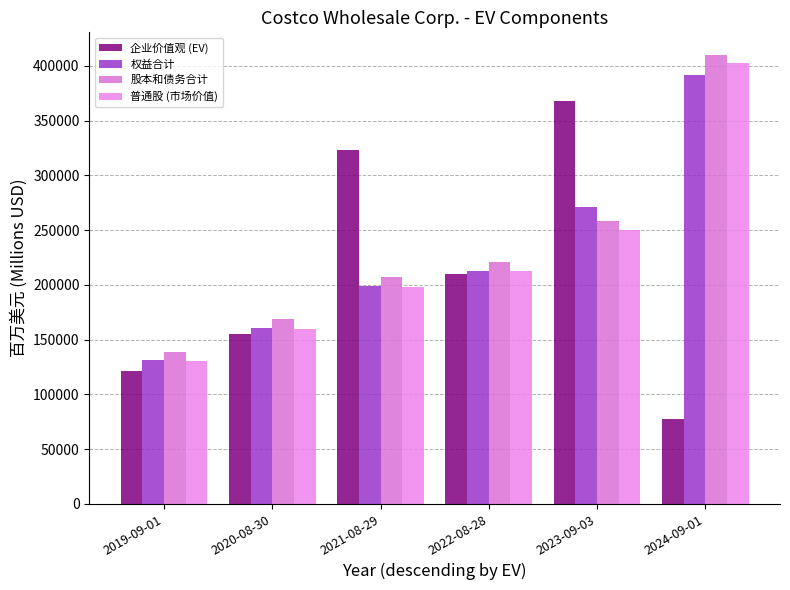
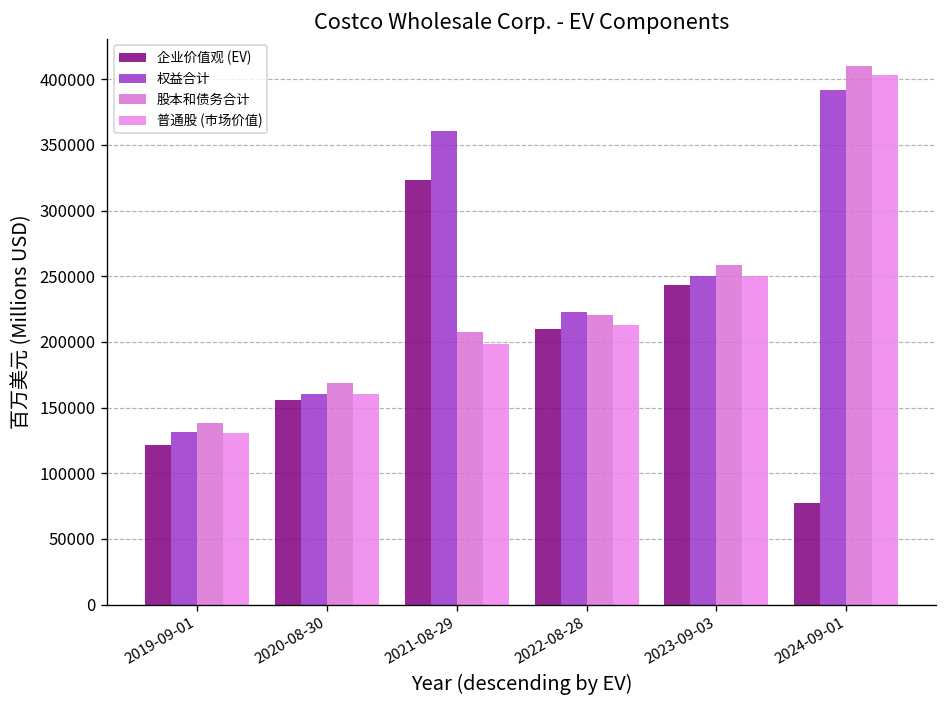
  {
    "企业价值观 (EV)": {
      "2019-09-01": 121000,
      "2020-08-30": 156000,
      "2021-08-29": 323000,
      "2022-08-28": 210000,
-     "2023-09-03": 368000,
+     "2023-09-03": 243000,
      "2024-09-01": 77000
    },
    "权益合计": {
      "2019-09-01": 131000,
      "2020-08-30": 161000,
-     "2021-08-29": 199000,
-     "2022-08-28": 213000,
-     "2023-09-03": 271000,
+     "2021-08-29": 361000,
+     "2022-08-28": 223000,
+     "2023-09-03": 250000,
      "2024-09-01": 392000
    }
  }
